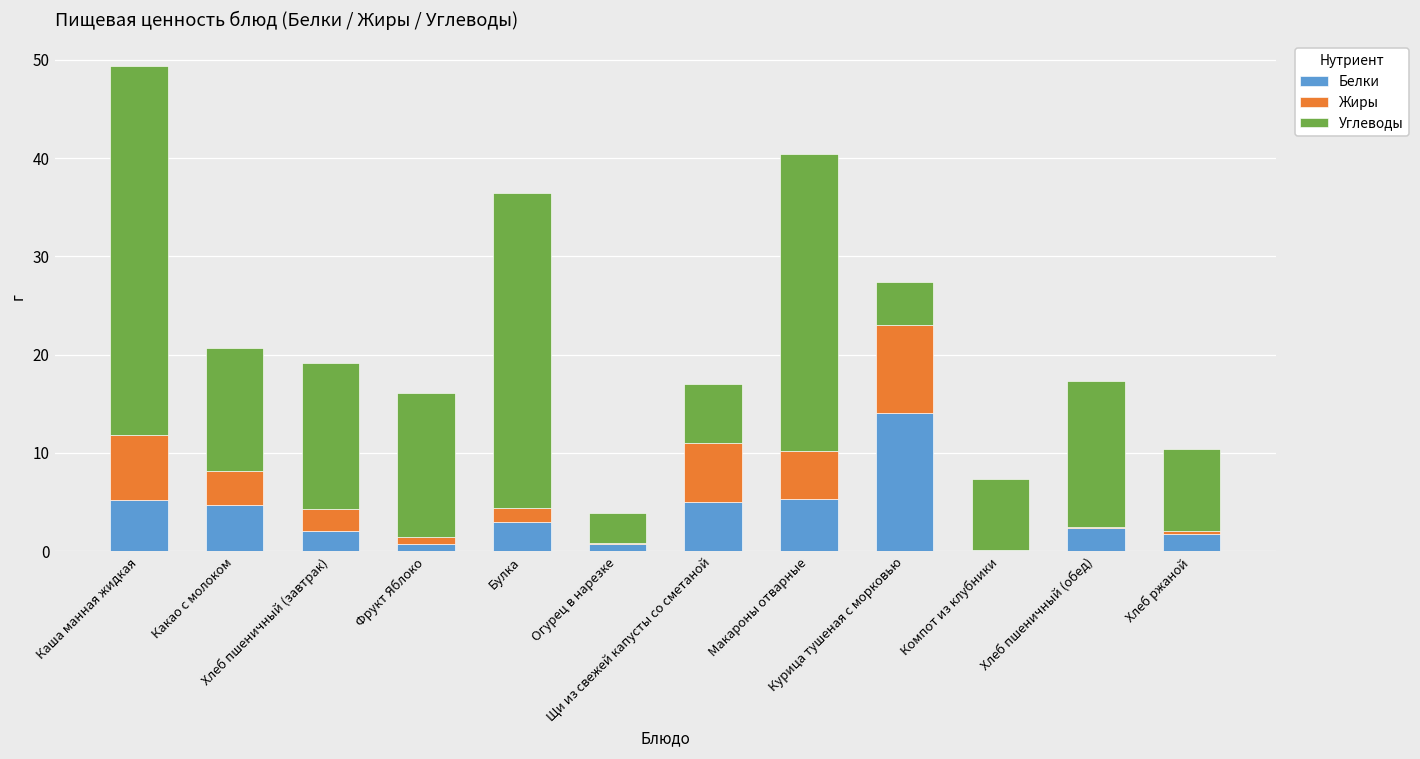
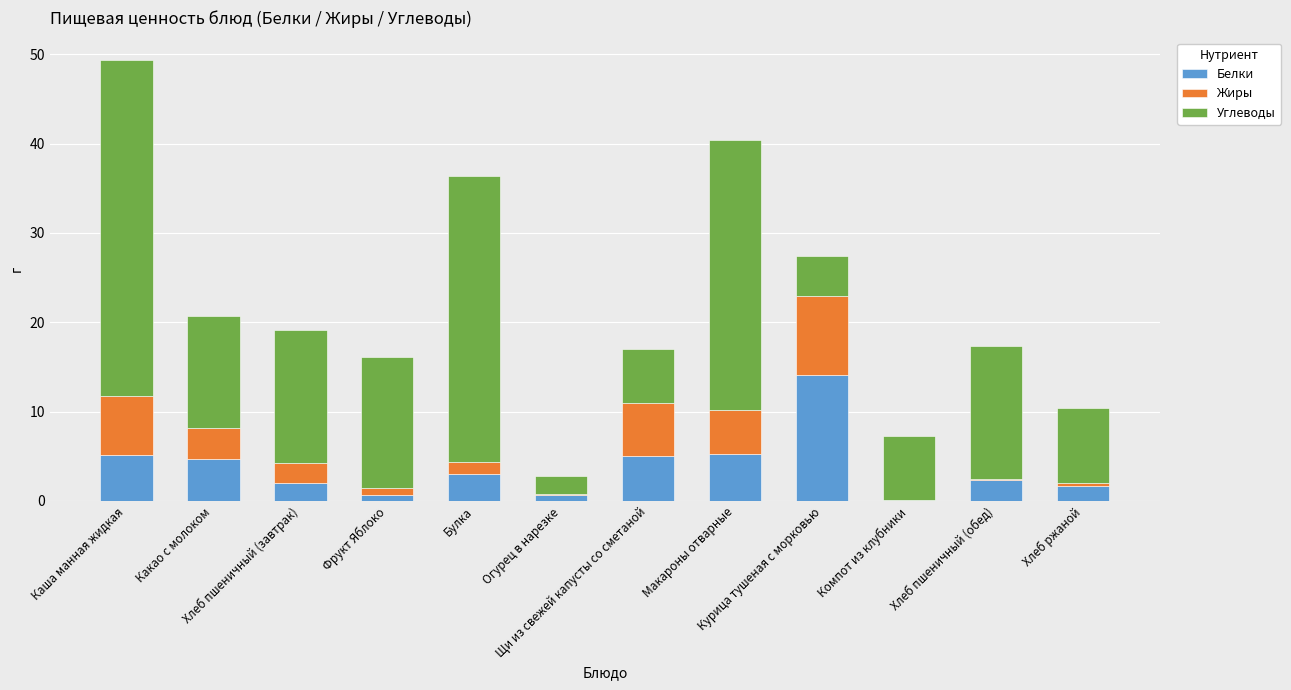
  {
    "Белки": {
      "Каша манная жидкая": 5,
      "Какао с молоком": 5,
      "Хлеб пшеничный (завтрак)": 2,
      "Фрукт Яблоко": 1,
      "Булка": 3,
      "Огурец в нарезке": 1,
      "Щи из свежей капусты со сметаной": 5,
      "Макароны отварные": 5,
      "Курица тушеная с морковью": 14,
      "Хлеб пшеничный (обед)": 2,
      "Хлеб ржаной": 2
    },
    "Жиры": {
      "Каша манная жидкая": 7,
      "Какао с молоком": 3,
      "Хлеб пшеничный (завтрак)": 2,
      "Фрукт Яблоко": 1,
      "Булка": 1,
      "Щи из свежей капусты со сметаной": 6,
      "Макароны отварные": 5,
      "Курица тушеная с морковью": 9,
      "Компот из клубники": 0,
      "Хлеб ржаной": 0
    },
    "Углеводы": {
      "Каша манная жидкая": 38,
      "Какао с молоком": 13,
      "Хлеб пшеничный (завтрак)": 15,
      "Фрукт Яблоко": 15,
      "Булка": 32,
-     "Огурец в нарезке": 3,
+     "Огурец в нарезке": 2,
      "Щи из свежей капусты со сметаной": 6,
      "Макароны отварные": 30,
      "Курица тушеная с морковью": 4,
      "Компот из клубники": 7,
      "Хлеб пшеничный (обед)": 15,
      "Хлеб ржаной": 8
    }
  }
